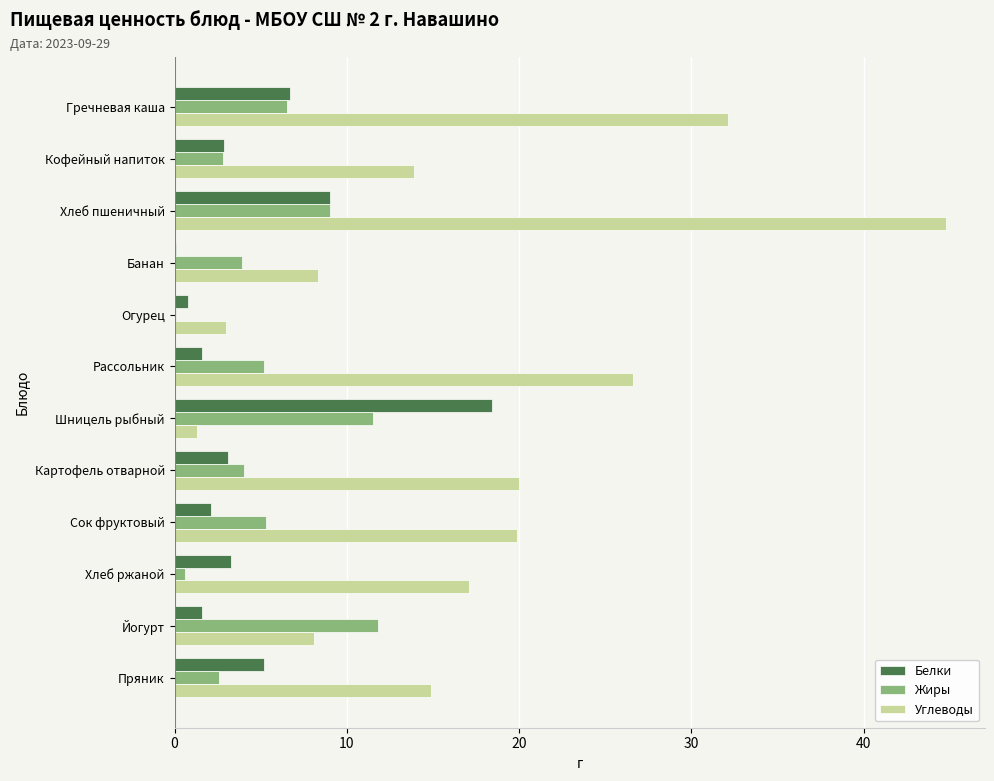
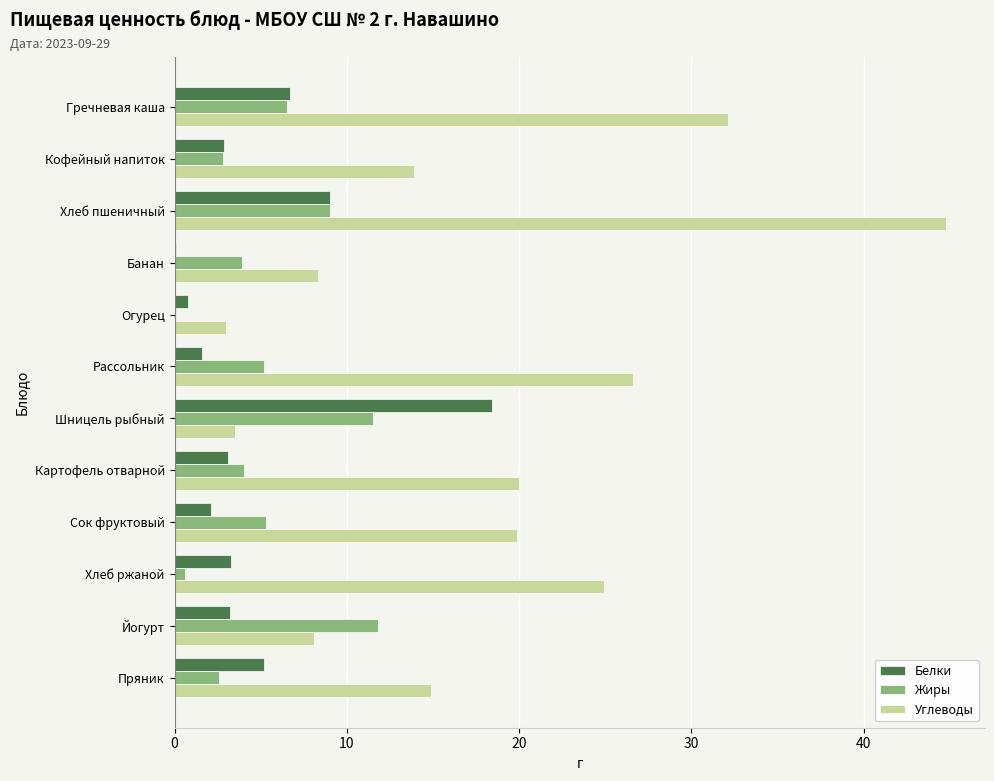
  {
    "Белки": {
      "Гречневая каша": 6.7,
      "Кофейный напиток": 2.9,
      "Хлеб пшеничный": 9.0,
      "Огурец": 0.8,
      "Рассольник": 1.6,
      "Шницель рыбный": 18.4,
      "Картофель отварной": 3.1,
      "Сок фруктовый": 2.1,
      "Хлеб ржаной": 3.3,
-     "Йогурт": 1.6,
+     "Йогурт": 3.2,
      "Пряник": 5.2
    },
    "Жиры": {
      "Гречневая каша": 6.6,
      "Кофейный напиток": 2.8,
      "Хлеб пшеничный": 9.0,
      "Банан": 3.9,
      "Рассольник": 5.2,
      "Шницель рыбный": 11.5,
      "Картофель отварной": 4.0,
      "Сок фруктовый": 5.3,
      "Хлеб ржаной": 0.6,
      "Йогурт": 11.8,
      "Пряник": 2.6
    },
    "Углеводы": {
      "Гречневая каша": 32.1,
      "Кофейный напиток": 13.9,
      "Хлеб пшеничный": 44.8,
      "Банан": 8.3,
      "Огурец": 3.0,
      "Рассольник": 26.6,
-     "Шницель рыбный": 1.3,
+     "Шницель рыбный": 3.5,
      "Картофель отварной": 20.0,
      "Сок фруктовый": 19.9,
-     "Хлеб ржаной": 17.1,
+     "Хлеб ржаной": 24.9,
      "Йогурт": 8.1,
      "Пряник": 14.9
    }
  }
